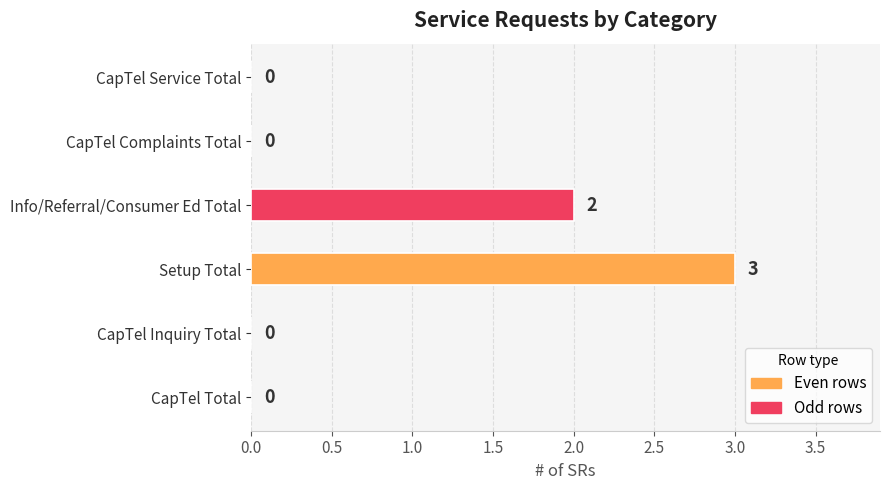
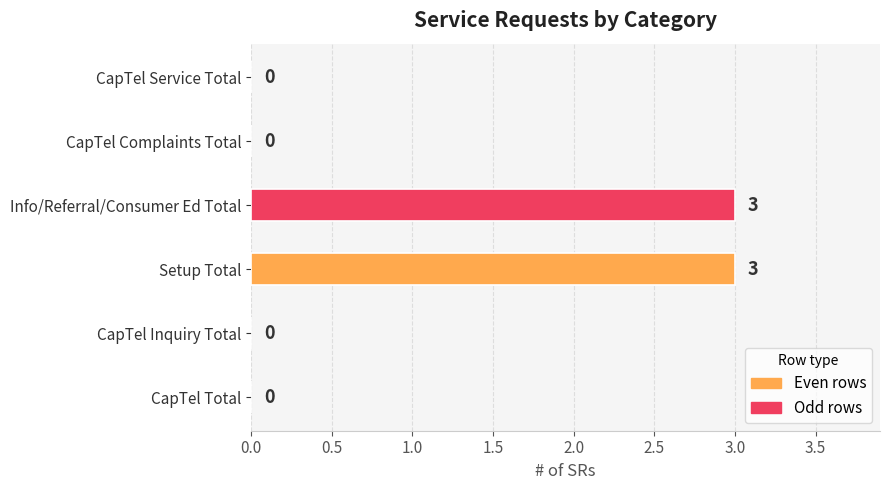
  {
    "CapTel Service Total": 0,
    "CapTel Complaints Total": 0,
-   "Info/Referral/Consumer Ed Total": 2,
+   "Info/Referral/Consumer Ed Total": 3,
    "Setup Total": 3,
    "CapTel Inquiry Total": 0,
    "CapTel Total": 0
  }
